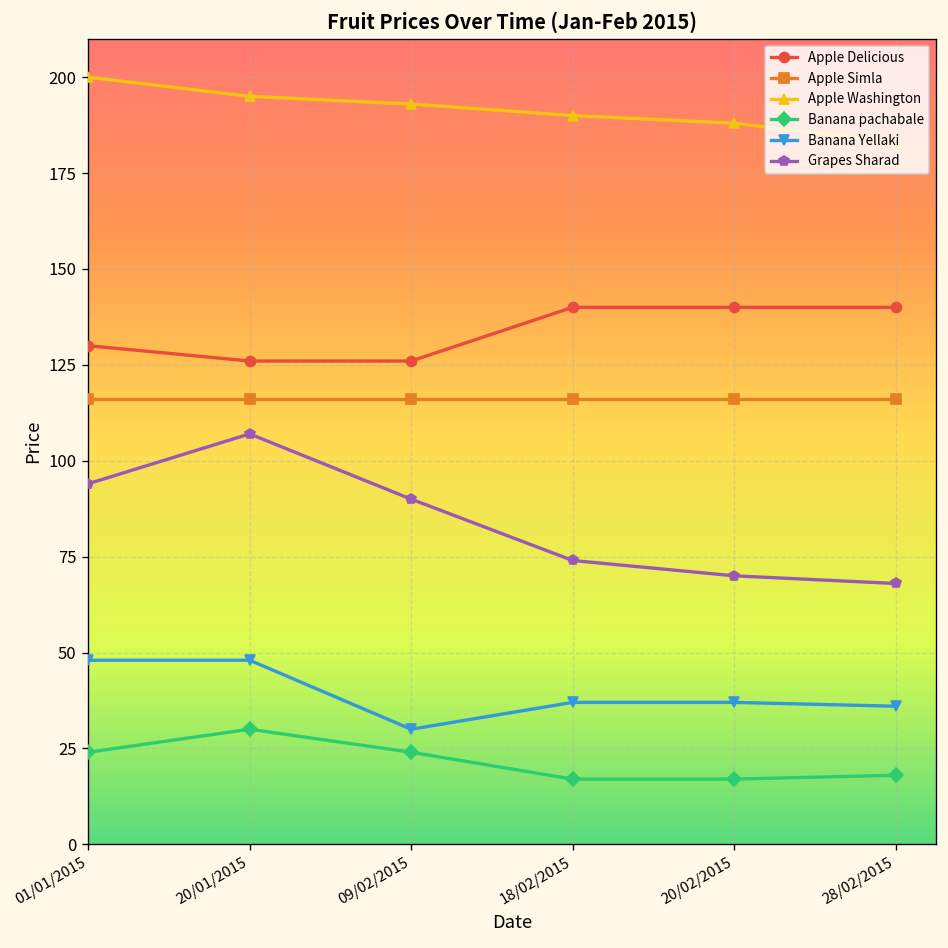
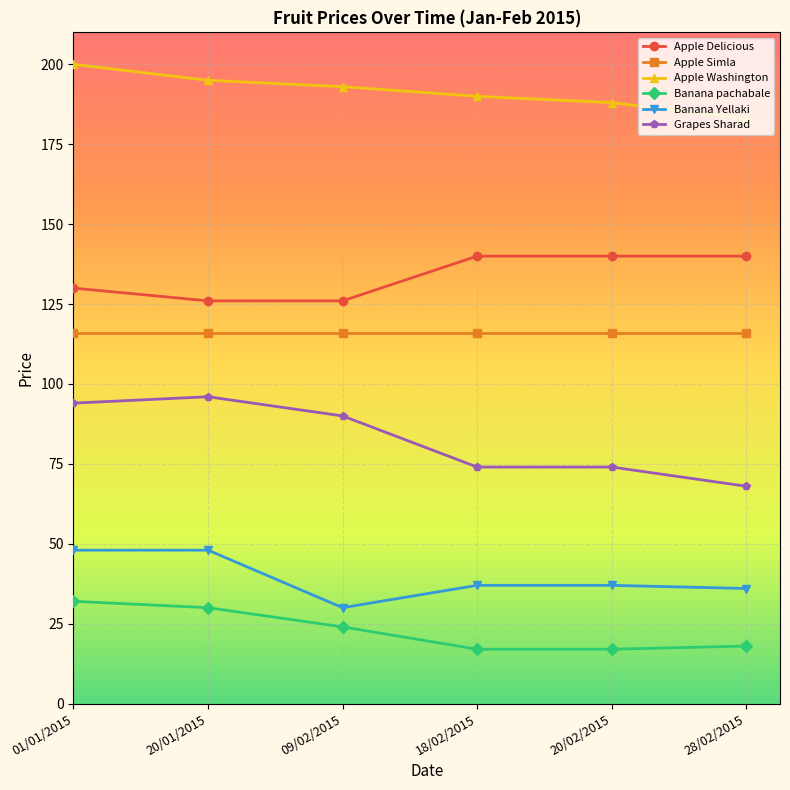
  {
    "Apple Washington": {
      "01/01/2015": 200,
      "20/01/2015": 195,
      "09/02/2015": 193,
      "18/02/2015": 190,
      "20/02/2015": 188
    },
    "Banana pachabale": {
-     "01/01/2015": 24,
+     "01/01/2015": 32,
      "20/01/2015": 30,
      "09/02/2015": 24,
      "18/02/2015": 17,
      "20/02/2015": 17,
      "28/02/2015": 18
    },
    "Banana Yellaki": {
      "01/01/2015": 48,
      "20/01/2015": 48,
      "09/02/2015": 30,
      "18/02/2015": 37,
      "20/02/2015": 37,
      "28/02/2015": 36
    },
    "Grapes Sharad": {
      "01/01/2015": 94,
-     "20/01/2015": 107,
+     "20/01/2015": 96,
      "09/02/2015": 90,
      "18/02/2015": 74,
-     "20/02/2015": 70,
+     "20/02/2015": 74,
      "28/02/2015": 68
    }
  }
